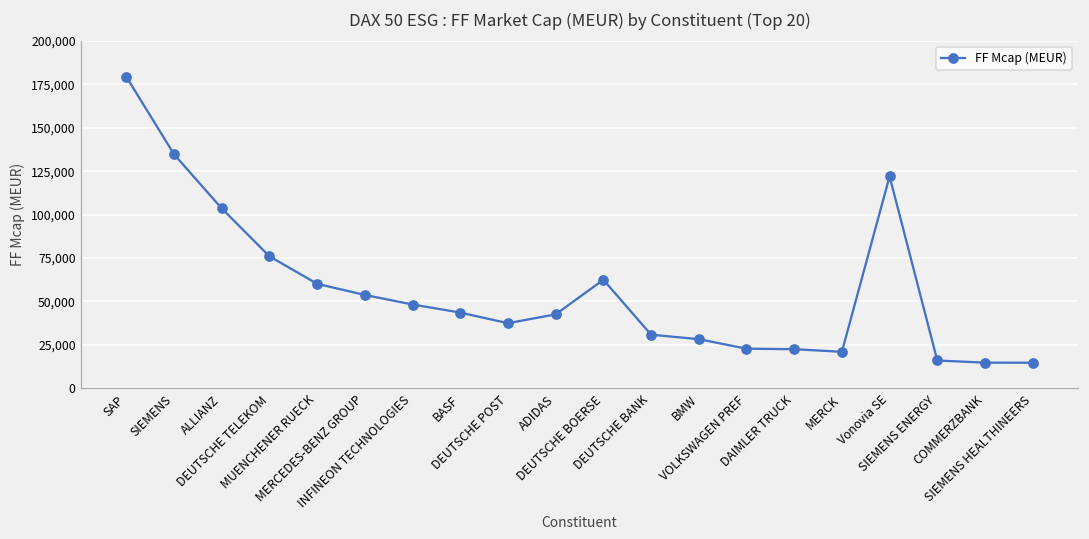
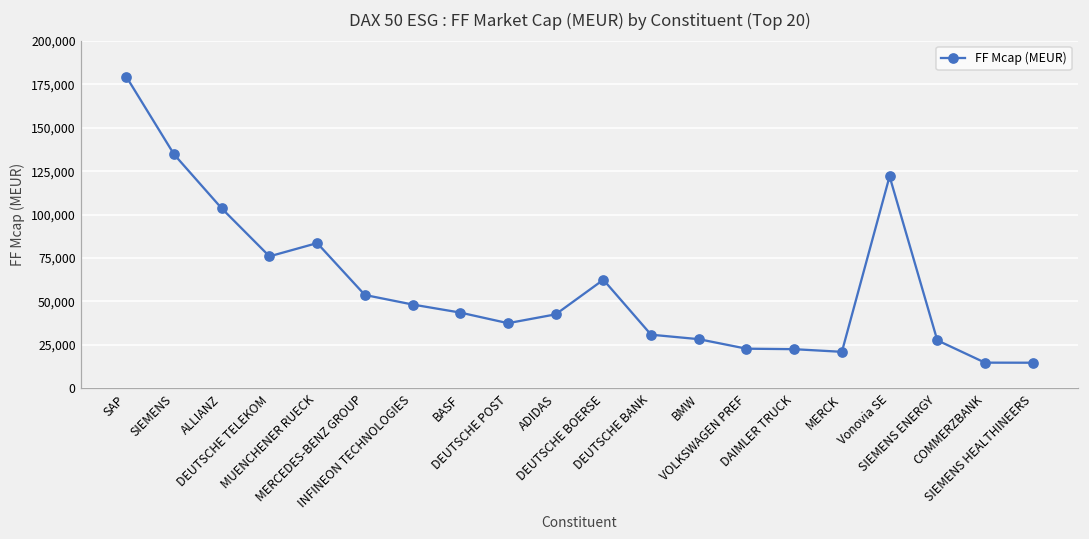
  {
    "SAP": "179,000",
    "SIEMENS": "135,000",
    "ALLIANZ": "104,000",
    "DEUTSCHE TELEKOM": "76,000",
-   "MUENCHENER RUECK": "60,000",
+   "MUENCHENER RUECK": "84,000",
    "MERCEDES-BENZ GROUP": "54,000",
    "INFINEON TECHNOLOGIES": "48,000",
    "BASF": "44,000",
    "DEUTSCHE POST": "38,000",
    "ADIDAS": "43,000",
    "DEUTSCHE BOERSE": "63,000",
    "DEUTSCHE BANK": "31,000",
    "BMW": "28,000",
    "VOLKSWAGEN PREF": "23,000",
    "DAIMLER TRUCK": "23,000",
    "MERCK": "21,000",
    "Vonovia SE": "122,000",
-   "SIEMENS ENERGY": "16,000",
+   "SIEMENS ENERGY": "28,000",
    "COMMERZBANK": "15,000",
    "SIEMENS HEALTHINEERS": "15,000"
  }
